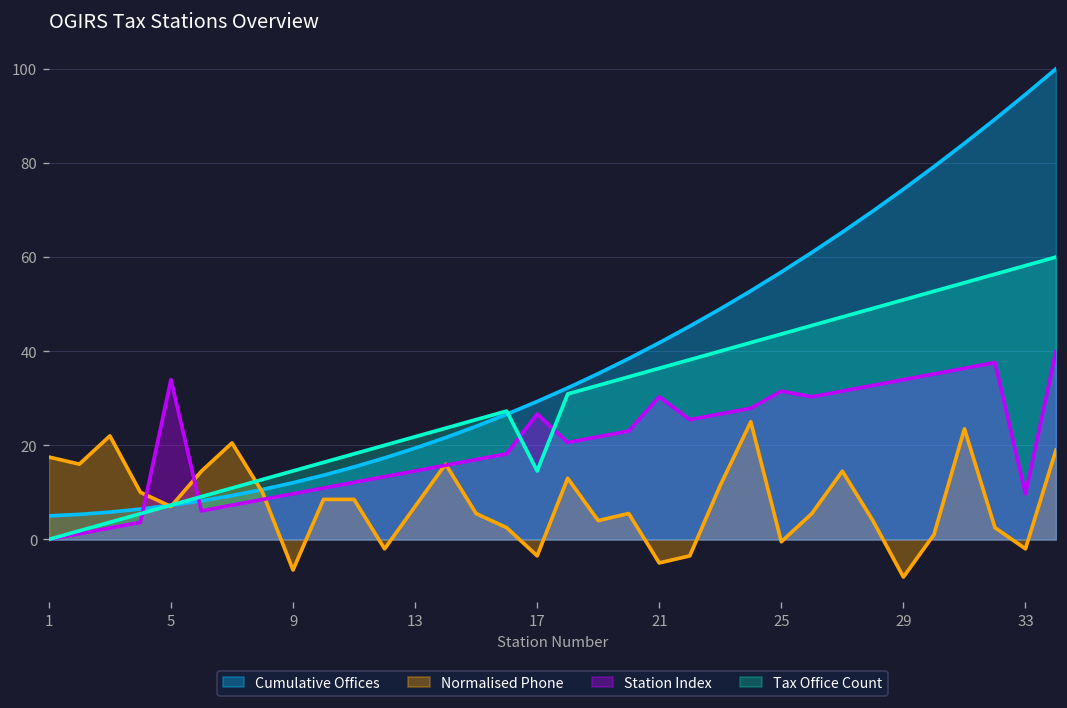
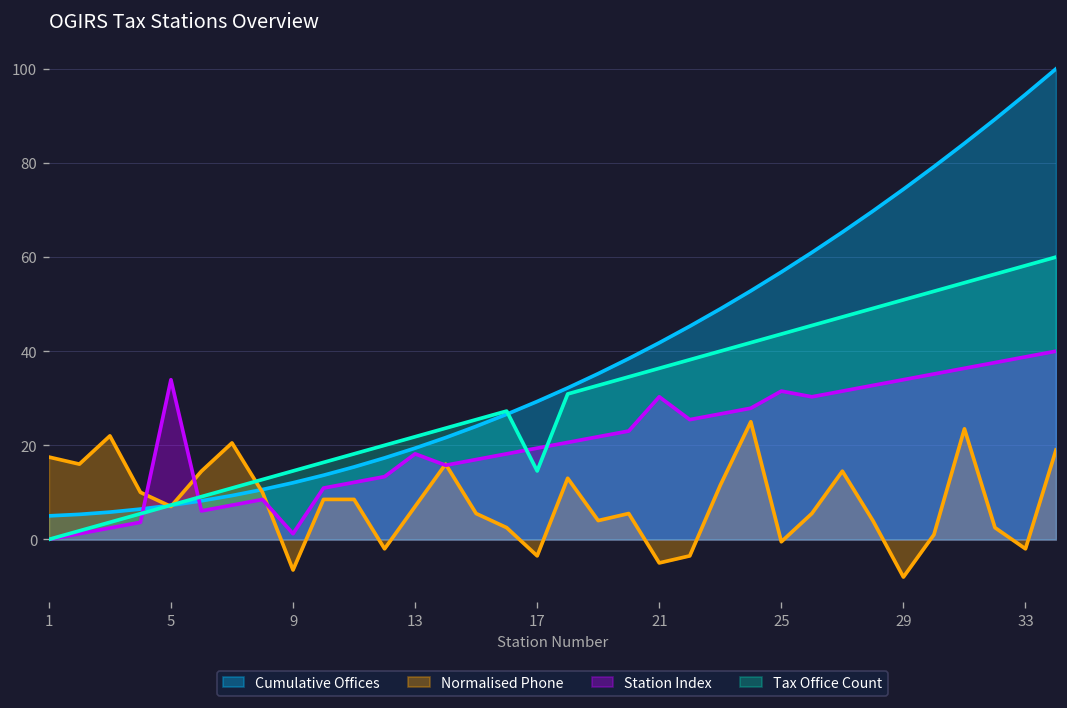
  {
    "Station Index": {
      "5": 34,
-     "9": 10,
-     "13": 15,
-     "17": 27,
+     "9": 1,
+     "13": 18,
+     "17": 19,
      "21": 30,
      "25": 32,
      "29": 34,
-     "33": 10
+     "33": 39
    }
  }
